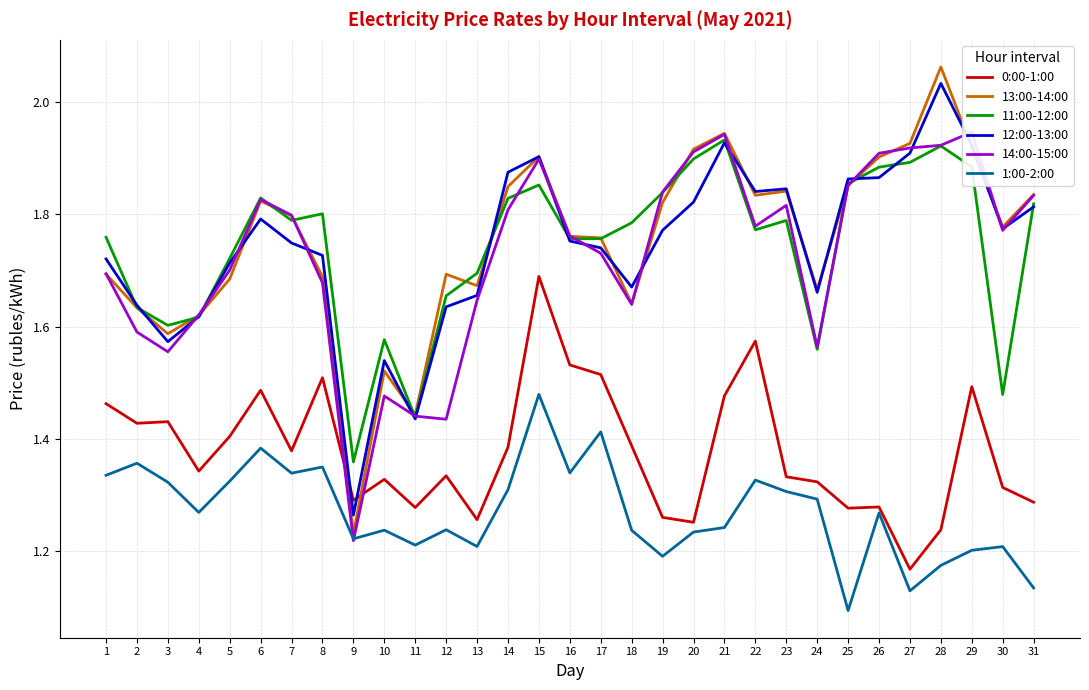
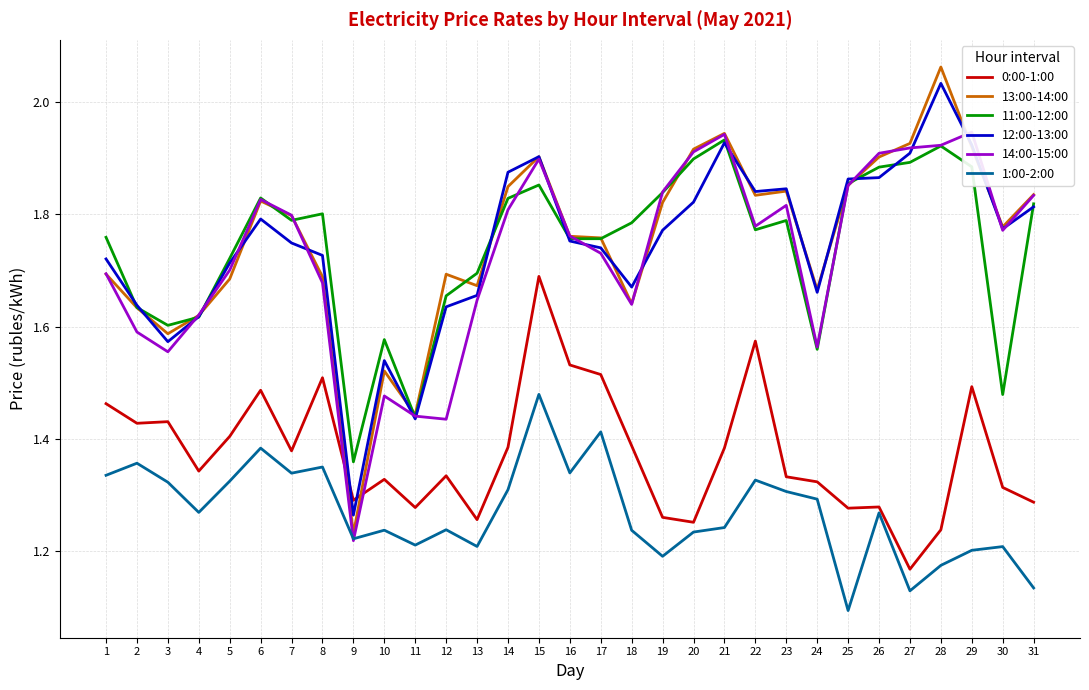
  {
    "0:00-1:00": {
      "1": 1.46,
      "2": 1.43,
      "3": 1.43,
      "4": 1.34,
      "5": 1.40,
      "6": 1.49,
      "7": 1.38,
      "8": 1.51,
      "9": 1.29,
      "10": 1.33,
      "11": 1.28,
      "12": 1.33,
      "13": 1.26,
      "14": 1.39,
      "15": 1.69,
      "16": 1.53,
      "17": 1.51,
      "18": 1.39,
      "19": 1.26,
      "20": 1.25,
-     "21": 1.48,
+     "21": 1.38,
      "22": 1.57,
      "23": 1.33,
      "24": 1.32,
      "25": 1.28,
      "26": 1.28,
      "27": 1.17,
      "28": 1.24,
      "29": 1.49,
      "30": 1.31,
      "31": 1.29
    },
    "13:00-14:00": {
      "3": 1.59,
      "5": 1.68,
      "8": 1.69,
      "9": 1.23,
      "10": 1.52,
      "12": 1.69,
      "13": 1.67,
      "14": 1.85,
      "19": 1.82,
      "20": 1.92,
      "22": 1.83,
      "24": 1.67,
      "26": 1.90,
      "27": 1.93,
      "28": 2.06
    },
    "11:00-12:00": {
      "1": 1.76,
      "3": 1.60,
      "5": 1.72,
      "7": 1.79,
      "8": 1.80,
      "9": 1.36,
      "10": 1.58,
      "12": 1.65,
      "13": 1.69,
      "14": 1.83,
      "15": 1.85,
      "18": 1.78,
      "20": 1.90,
      "21": 1.93,
      "22": 1.77,
      "23": 1.79,
      "26": 1.88,
      "27": 1.89,
      "30": 1.48,
      "31": 1.82
    },
    "12:00-13:00": {
      "1": 1.72,
      "3": 1.57,
      "5": 1.71,
      "6": 1.79,
      "7": 1.75,
      "8": 1.73,
      "9": 1.26,
      "10": 1.54,
      "12": 1.63,
      "13": 1.66,
      "14": 1.87,
      "17": 1.74,
      "18": 1.67,
      "19": 1.77,
      "20": 1.82,
      "21": 1.93,
      "22": 1.84,
      "24": 1.66,
      "25": 1.86,
      "26": 1.86,
      "27": 1.91,
      "28": 2.03,
      "31": 1.81
    },
    "14:00-15:00": {
      "2": 1.59,
      "3": 1.56,
      "5": 1.70,
      "8": 1.68,
      "10": 1.48,
      "12": 1.43,
      "13": 1.65,
      "14": 1.81,
      "17": 1.73,
      "20": 1.91,
      "22": 1.78,
      "23": 1.82,
      "26": 1.91,
      "27": 1.92
    },
    "1:00-2:00": {
      "1": 1.34,
      "2": 1.36,
      "3": 1.32,
      "4": 1.27,
      "5": 1.32,
      "6": 1.38,
      "7": 1.34,
      "8": 1.35,
      "10": 1.24,
      "11": 1.21,
      "12": 1.24,
      "13": 1.21,
      "14": 1.31,
      "15": 1.48,
      "16": 1.34,
      "17": 1.41,
      "18": 1.24,
      "19": 1.19,
      "20": 1.23,
      "21": 1.24,
      "22": 1.33,
      "23": 1.31,
      "24": 1.29,
      "25": 1.09,
      "26": 1.27,
      "27": 1.13,
      "28": 1.17,
      "29": 1.20,
      "30": 1.21,
      "31": 1.13
    }
  }
